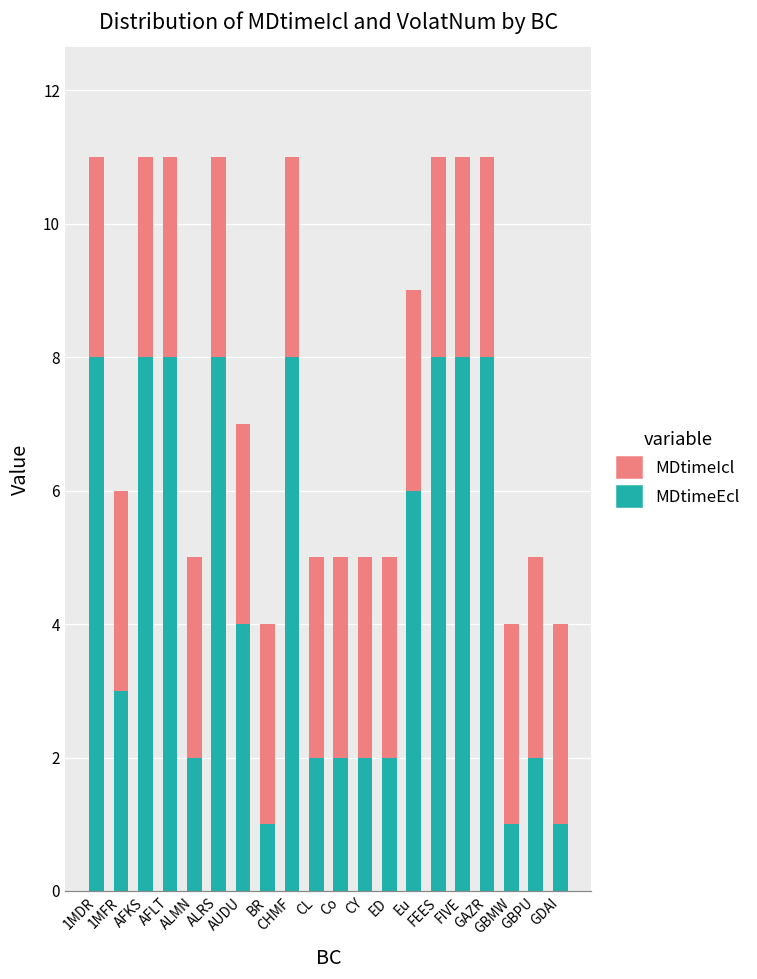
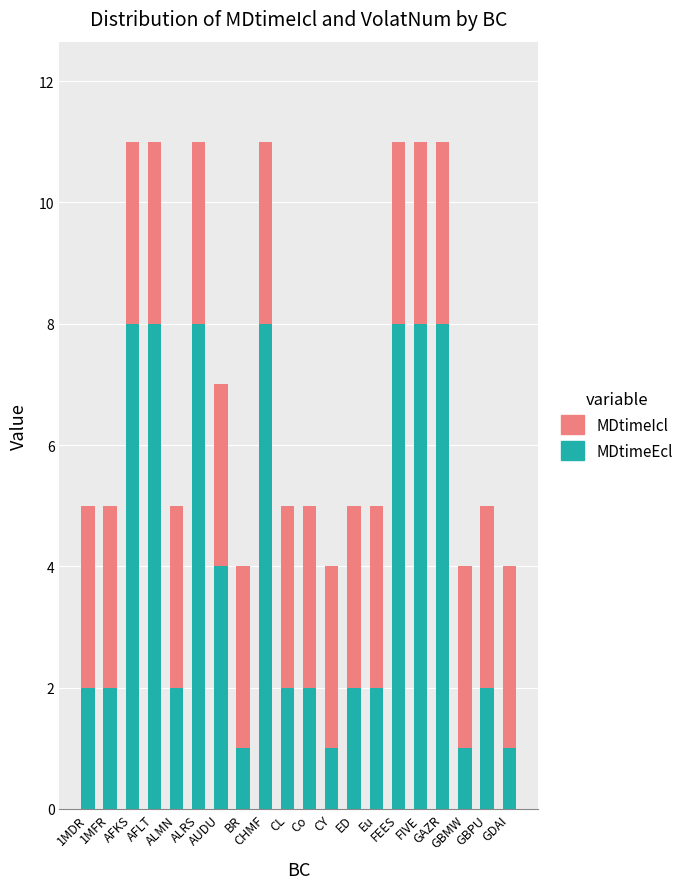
  {
    "MDtimeEcl": {
-     "1MDR": 8,
-     "1MFR": 3,
+     "1MDR": 2,
+     "1MFR": 2,
      "AFKS": 8,
      "AFLT": 8,
      "ALMN": 2,
      "ALRS": 8,
      "AUDU": 4,
      "BR": 1,
      "CHMF": 8,
      "CL": 2,
      "Co": 2,
-     "CY": 2,
+     "CY": 1,
      "ED": 2,
-     "Eu": 6,
+     "Eu": 2,
      "FEES": 8,
      "FIVE": 8,
      "GAZR": 8,
      "GBMW": 1,
      "GBPU": 2,
      "GDAI": 1
    },
    "MDtimeIcl": {
      "1MDR": 3,
      "1MFR": 3,
      "AFKS": 3,
      "AFLT": 3,
      "ALMN": 3,
      "ALRS": 3,
      "AUDU": 3,
      "BR": 3,
      "CHMF": 3,
      "CL": 3,
      "Co": 3,
      "CY": 3,
      "ED": 3,
      "Eu": 3,
      "FEES": 3,
      "FIVE": 3,
      "GAZR": 3,
      "GBMW": 3,
      "GBPU": 3,
      "GDAI": 3
    }
  }
